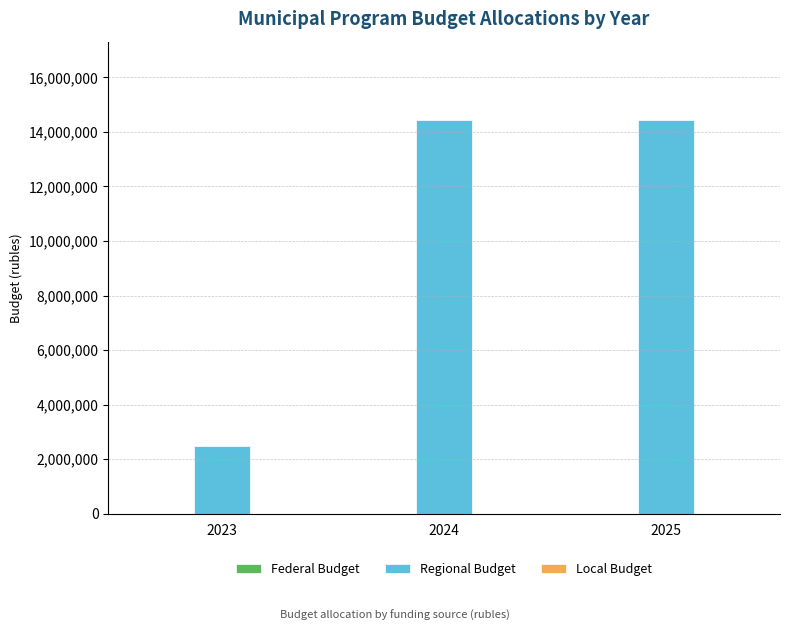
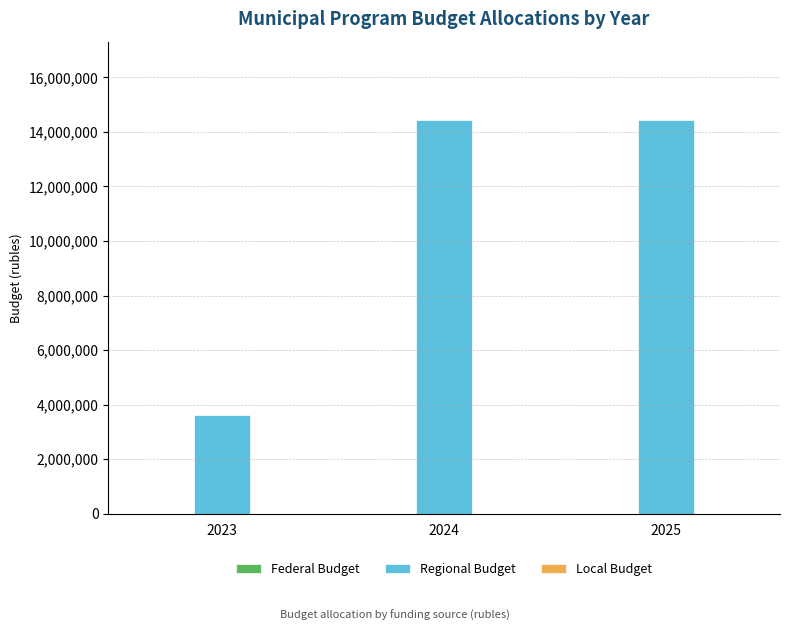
  {
    "Federal Budget": {
      "2023": "0",
      "2024": "0",
      "2025": "0"
    },
    "Regional Budget": {
-     "2023": "2,500,000",
+     "2023": "3,600,000",
      "2024": "14,400,000",
      "2025": "14,400,000"
    },
    "Local Budget": {
      "2023": "0",
      "2024": "0",
      "2025": "0"
    }
  }
